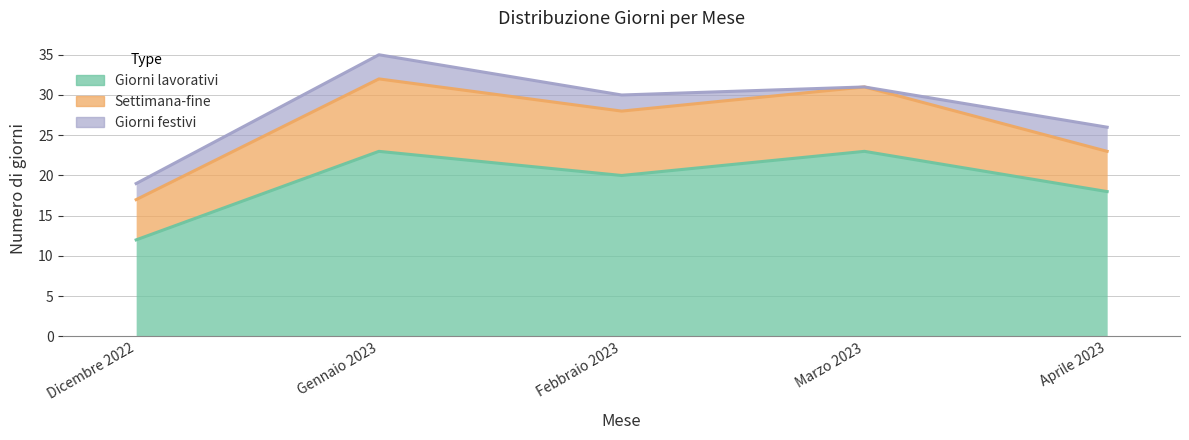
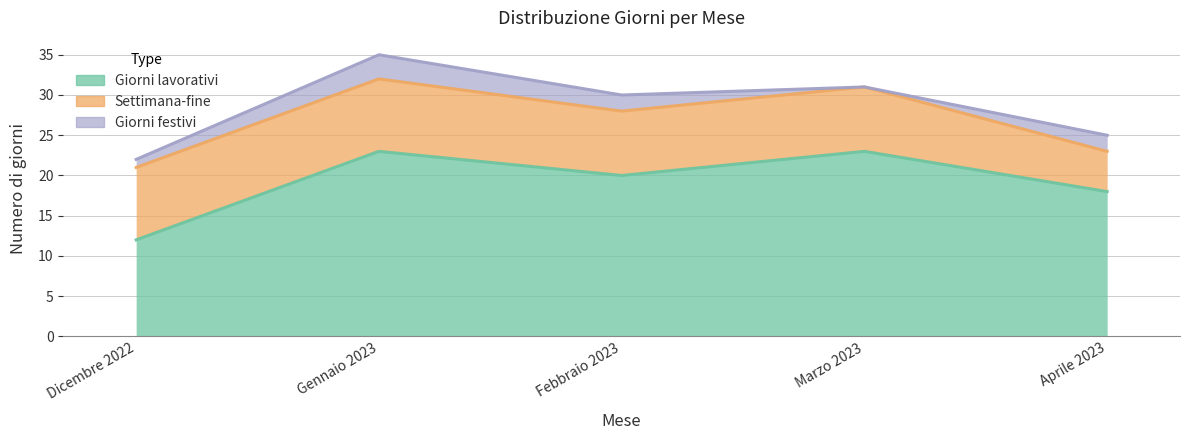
  {
    "Giorni lavorativi": {
      "Dicembre 2022": 12,
      "Gennaio 2023": 23,
      "Febbraio 2023": 20,
      "Marzo 2023": 23,
      "Aprile 2023": 18
    },
    "Settimana-fine": {
-     "Dicembre 2022": 5,
+     "Dicembre 2022": 9,
      "Gennaio 2023": 9,
      "Febbraio 2023": 8,
      "Aprile 2023": 5
    },
    "Giorni festivi": {
-     "Dicembre 2022": 2,
+     "Dicembre 2022": 1,
      "Gennaio 2023": 3,
      "Febbraio 2023": 2,
-     "Aprile 2023": 3
+     "Aprile 2023": 2
    }
  }
